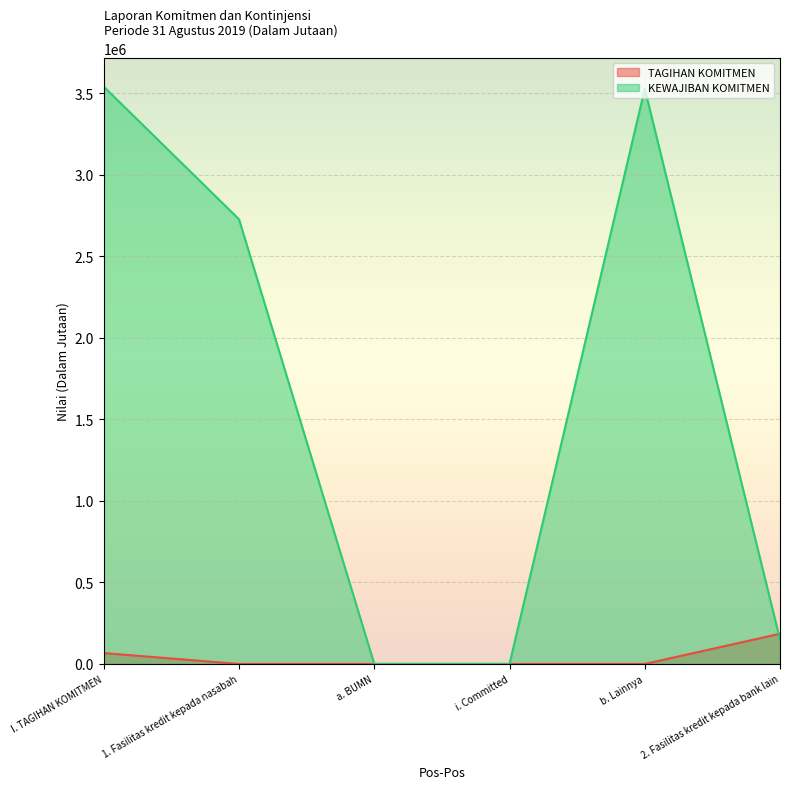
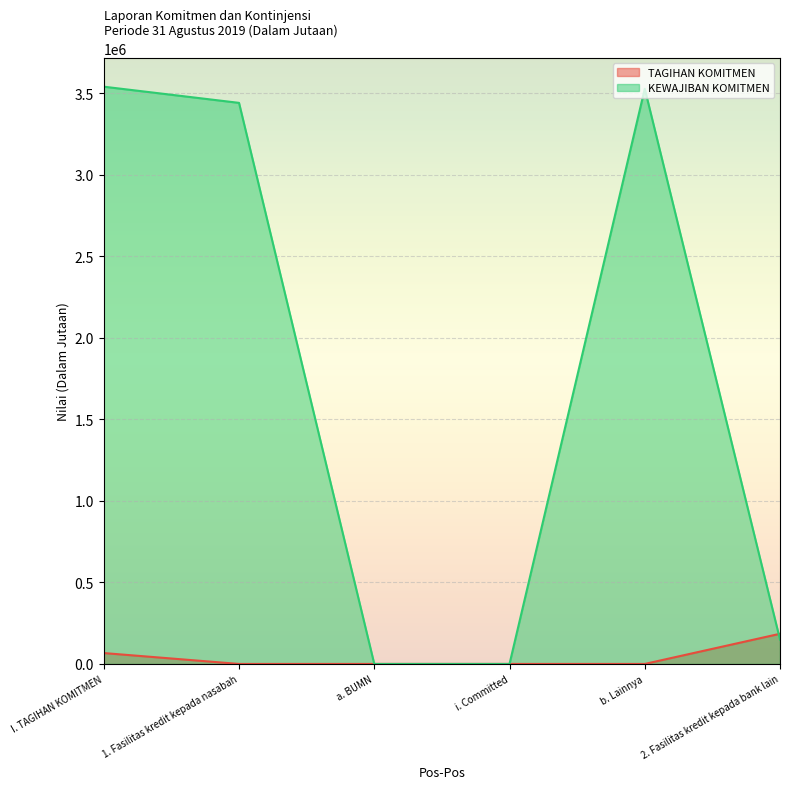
  {
    "TAGIHAN KOMITMEN": {
      "I. TAGIHAN KOMITMEN": 70000,
      "1. Fasilitas kredit kepada nasabah": 0,
      "b. Lainnya": 0,
      "2. Fasilitas kredit kepada bank lain": 190000
    },
    "KEWAJIBAN KOMITMEN": {
      "I. TAGIHAN KOMITMEN": 3540000,
-     "1. Fasilitas kredit kepada nasabah": 2730000,
+     "1. Fasilitas kredit kepada nasabah": 3440000,
      "2. Fasilitas kredit kepada bank lain": 150000
    }
  }
